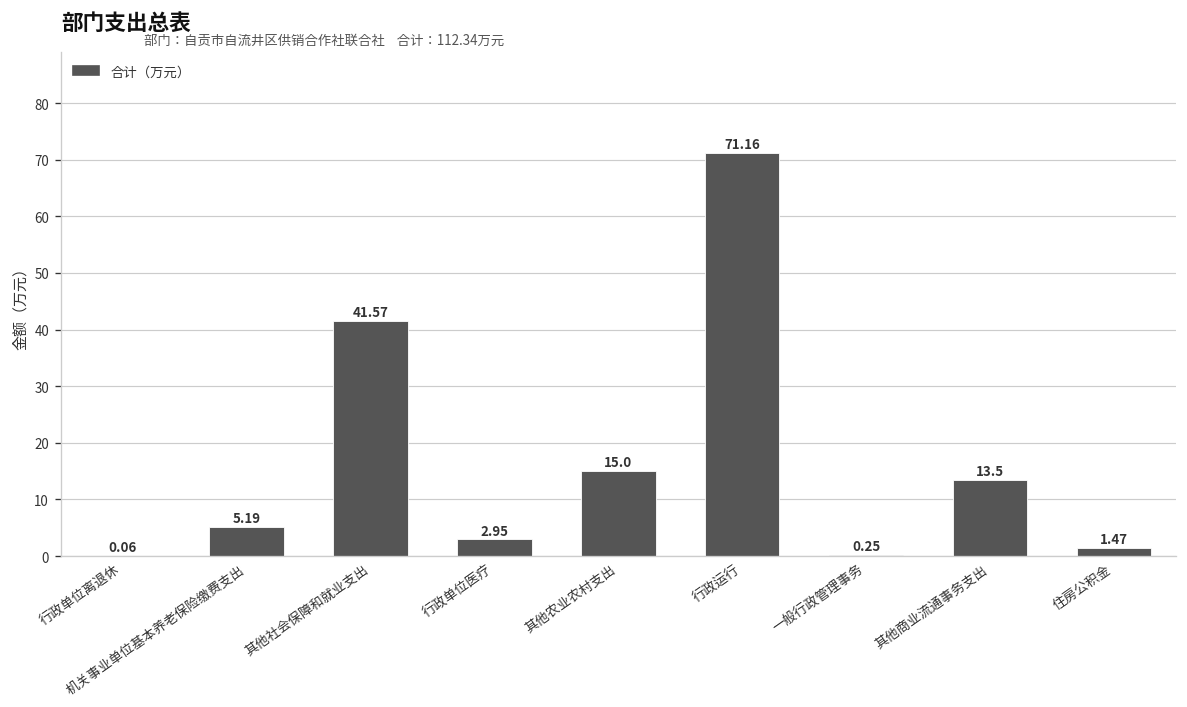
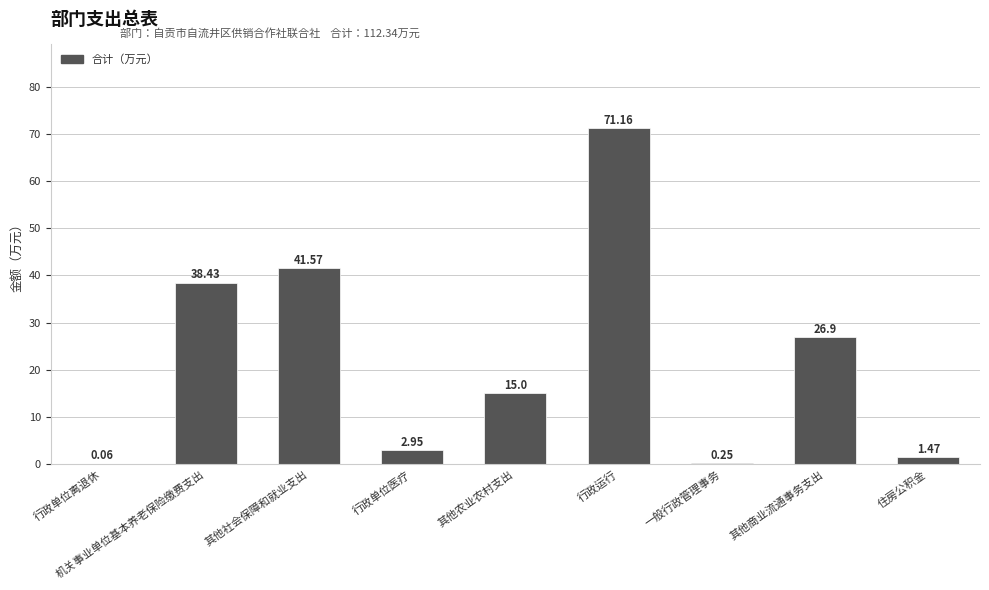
  {
    "行政单位离退休": 0.06,
-   "机关事业单位基本养老保险缴费支出": 5.19,
+   "机关事业单位基本养老保险缴费支出": 38.43,
    "其他社会保障和就业支出": 41.57,
    "行政单位医疗": 2.95,
    "其他农业农村支出": 15.0,
    "行政运行": 71.16,
    "一般行政管理事务": 0.25,
-   "其他商业流通事务支出": 13.5,
+   "其他商业流通事务支出": 26.9,
    "住房公积金": 1.47
  }
